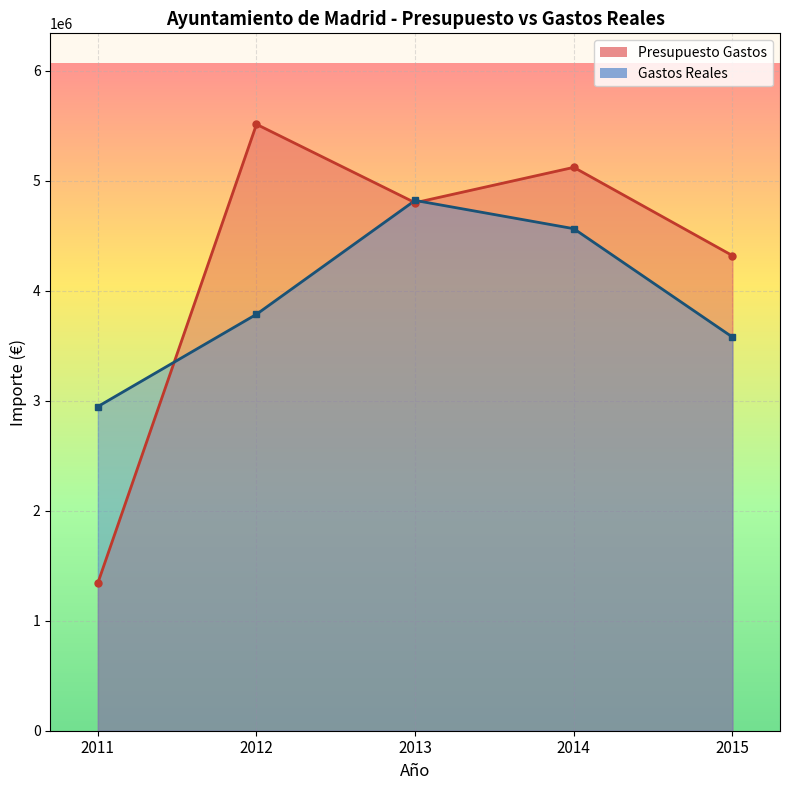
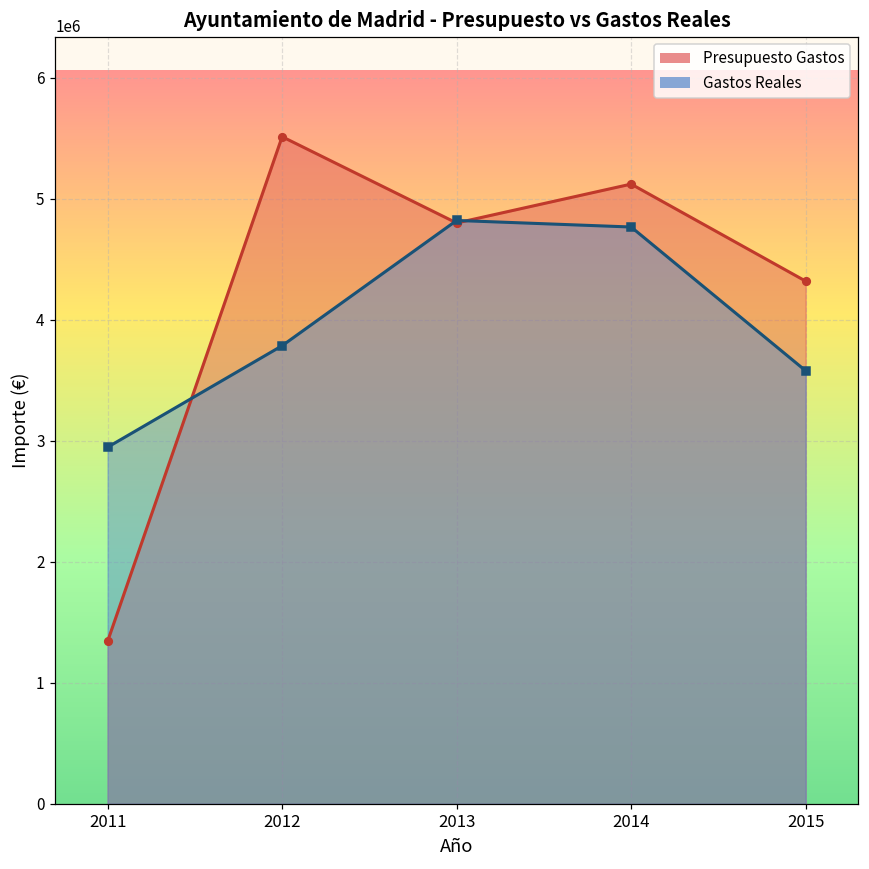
  {
    "Presupuesto Gastos": {
      "2011": 1340000,
      "2012": 5510000,
      "2014": 5120000,
      "2015": 4320000
    },
    "Gastos Reales": {
      "2011": 2950000,
      "2012": 3790000,
-     "2014": 4560000,
+     "2014": 4770000,
      "2015": 3580000
    }
  }
